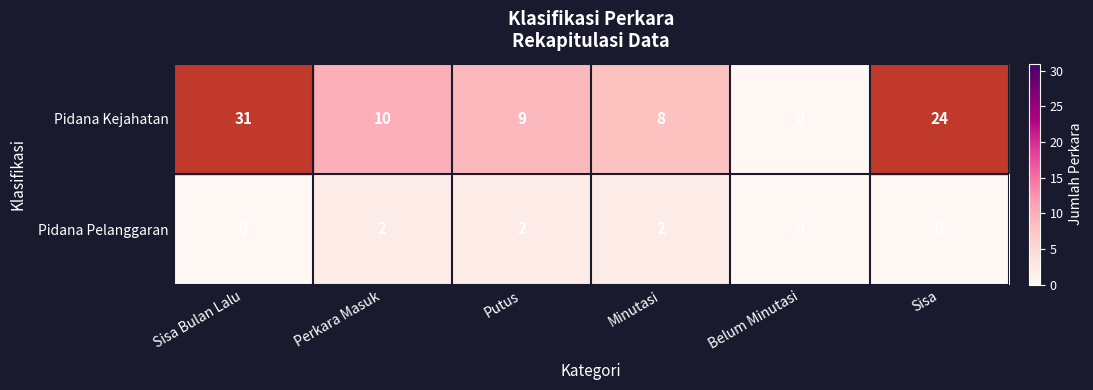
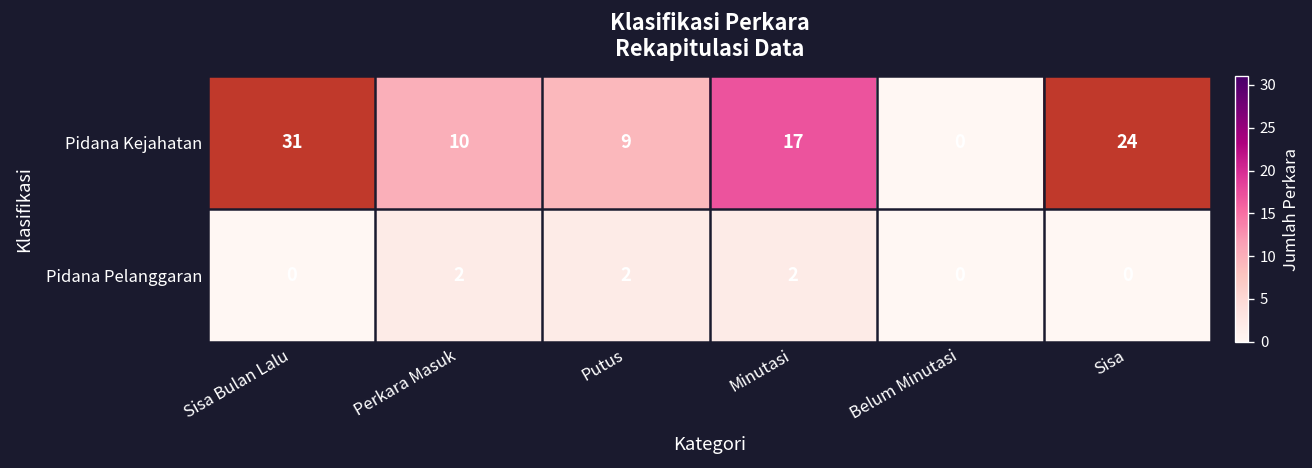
  {
    "Pidana Kejahatan": {
      "Perkara Masuk": 10,
      "Putus": 9,
-     "Minutasi": 8
+     "Minutasi": 17
    }
  }
